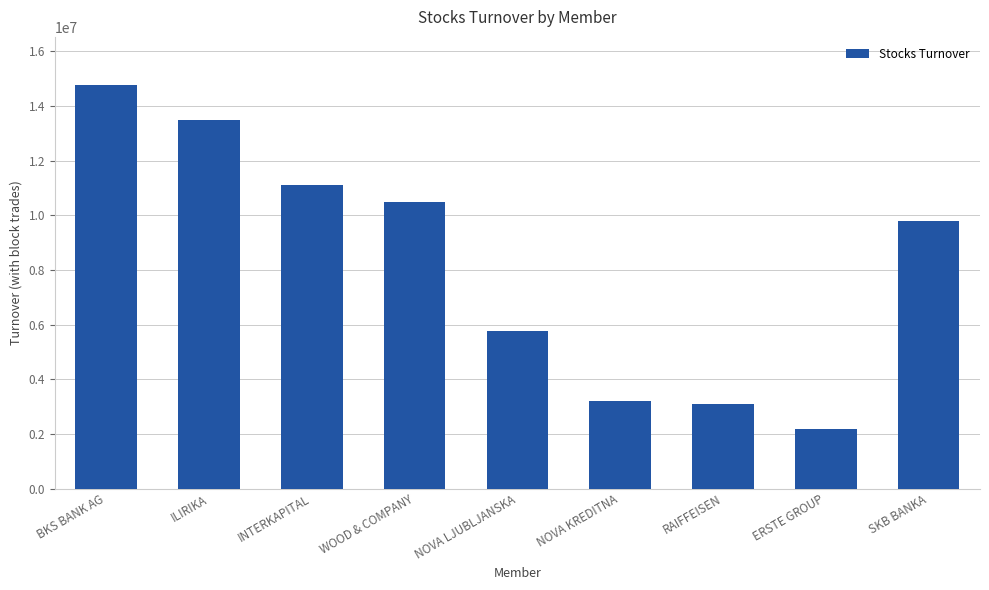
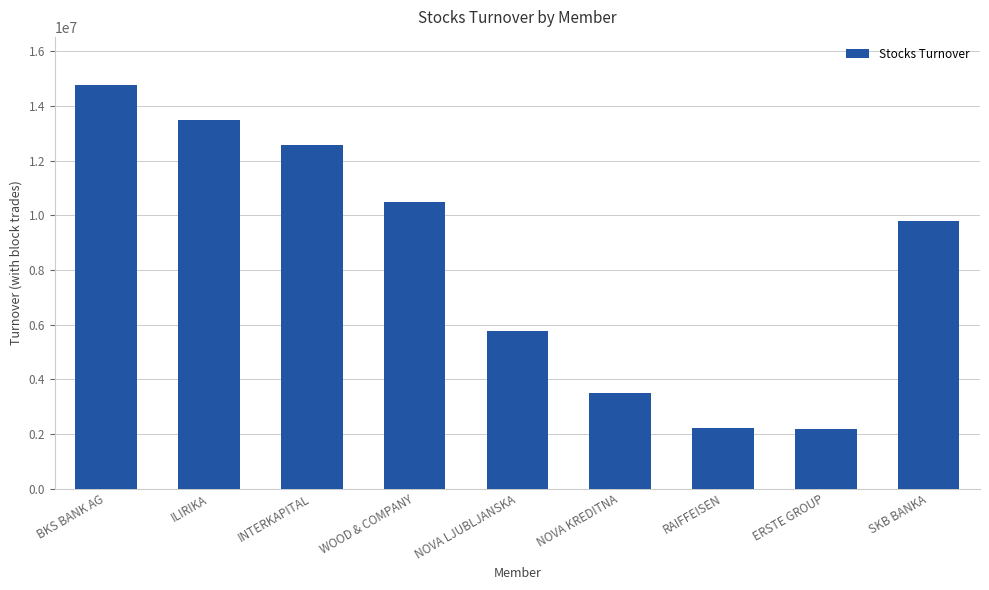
  {
    "BKS BANK AG": 14800000,
    "ILIRIKA": 13500000,
-   "INTERKAPITAL": 11100000,
+   "INTERKAPITAL": 12600000,
    "WOOD & COMPANY": 10500000,
    "NOVA LJUBLJANSKA": 5800000,
-   "NOVA KREDITNA": 3200000,
-   "RAIFFEISEN": 3100000,
+   "NOVA KREDITNA": 3500000,
+   "RAIFFEISEN": 2200000,
    "ERSTE GROUP": 2200000,
    "SKB BANKA": 9800000
  }
